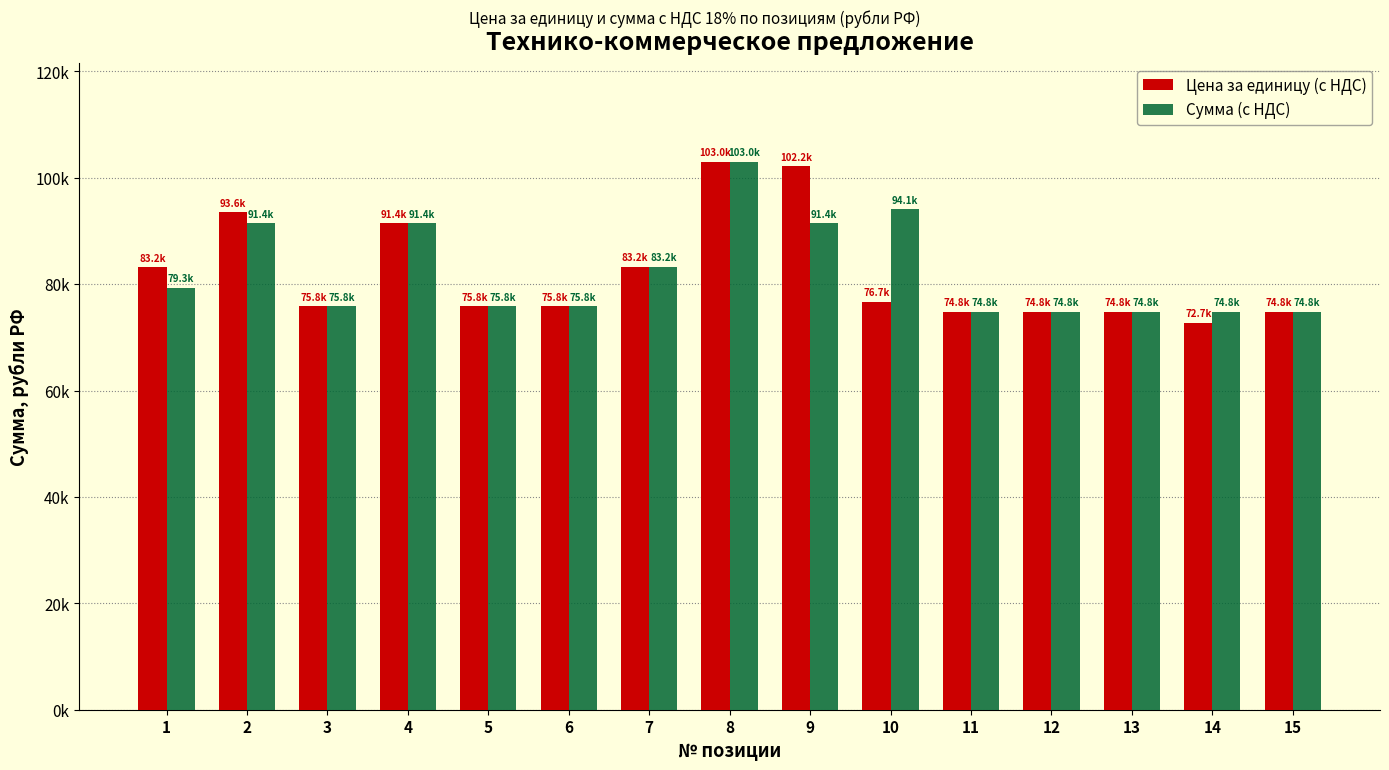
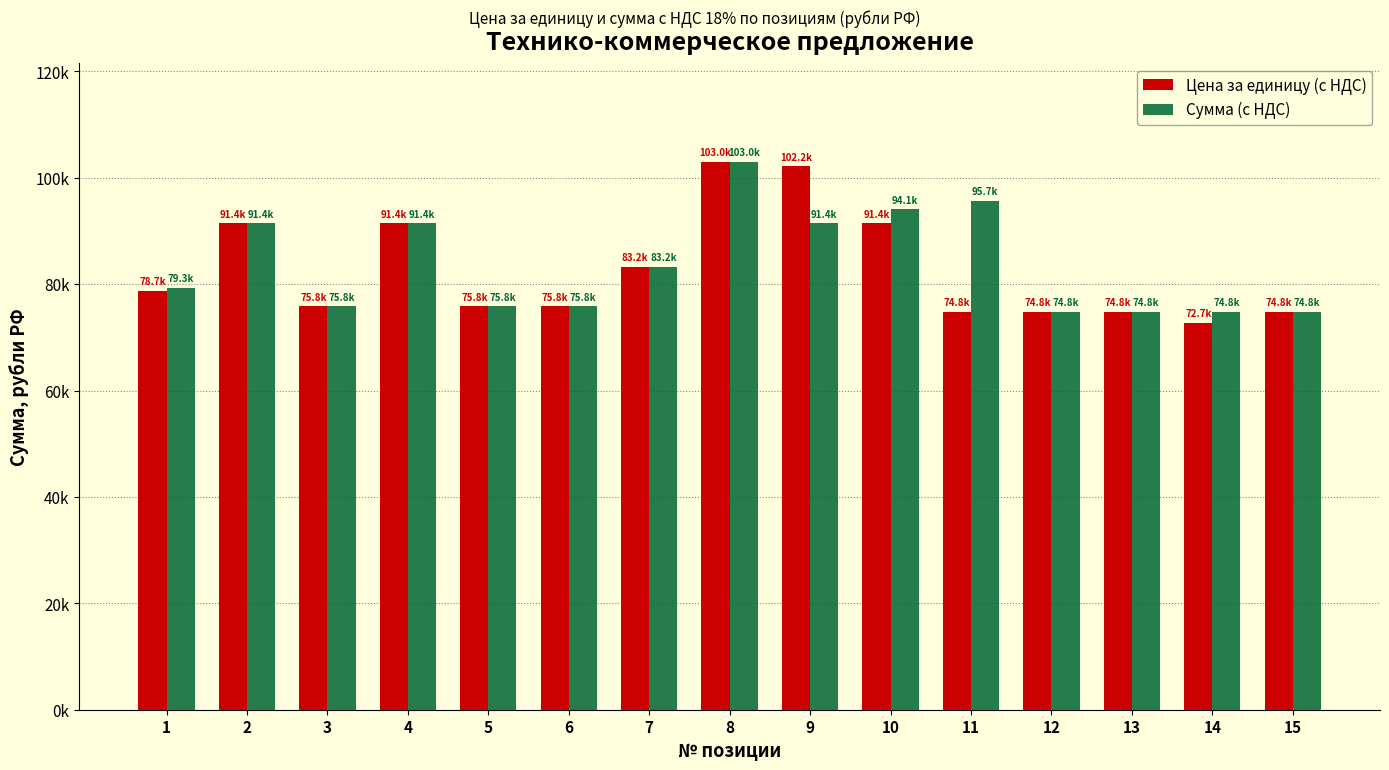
  {
    "Цена за единицу (с НДС)": {
-     "1": "83.2k",
-     "2": "93.6k",
+     "1": "78.7k",
+     "2": "91.4k",
      "3": "75.8k",
      "4": "91.4k",
      "5": "75.8k",
      "6": "75.8k",
      "7": "83.2k",
      "8": "103.0k",
      "9": "102.2k",
-     "10": "76.7k",
+     "10": "91.4k",
      "11": "74.8k",
      "12": "74.8k",
      "13": "74.8k",
      "14": "72.7k",
      "15": "74.8k"
    },
    "Сумма (с НДС)": {
      "1": "79.3k",
      "2": "91.4k",
      "3": "75.8k",
      "4": "91.4k",
      "5": "75.8k",
      "6": "75.8k",
      "7": "83.2k",
      "8": "103.0k",
      "9": "91.4k",
      "10": "94.1k",
-     "11": "74.8k",
+     "11": "95.7k",
      "12": "74.8k",
      "13": "74.8k",
      "14": "74.8k",
      "15": "74.8k"
    }
  }
